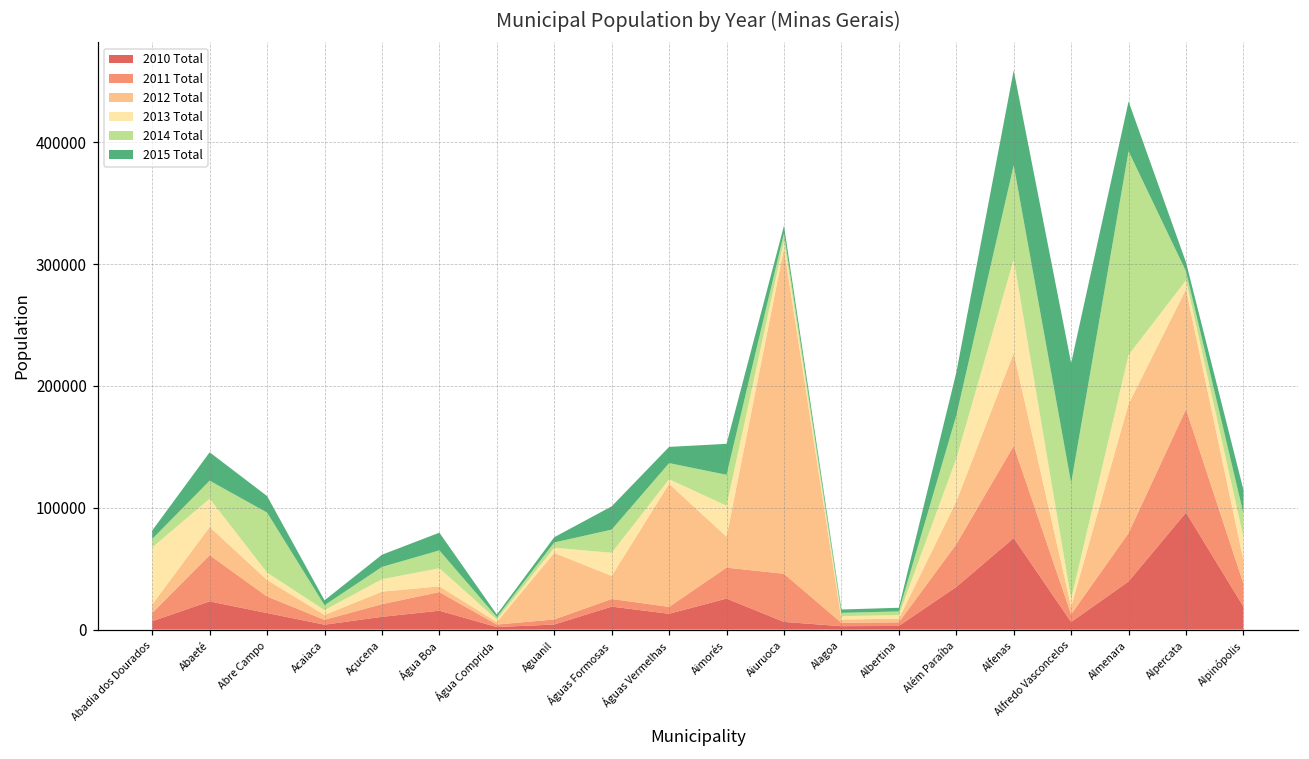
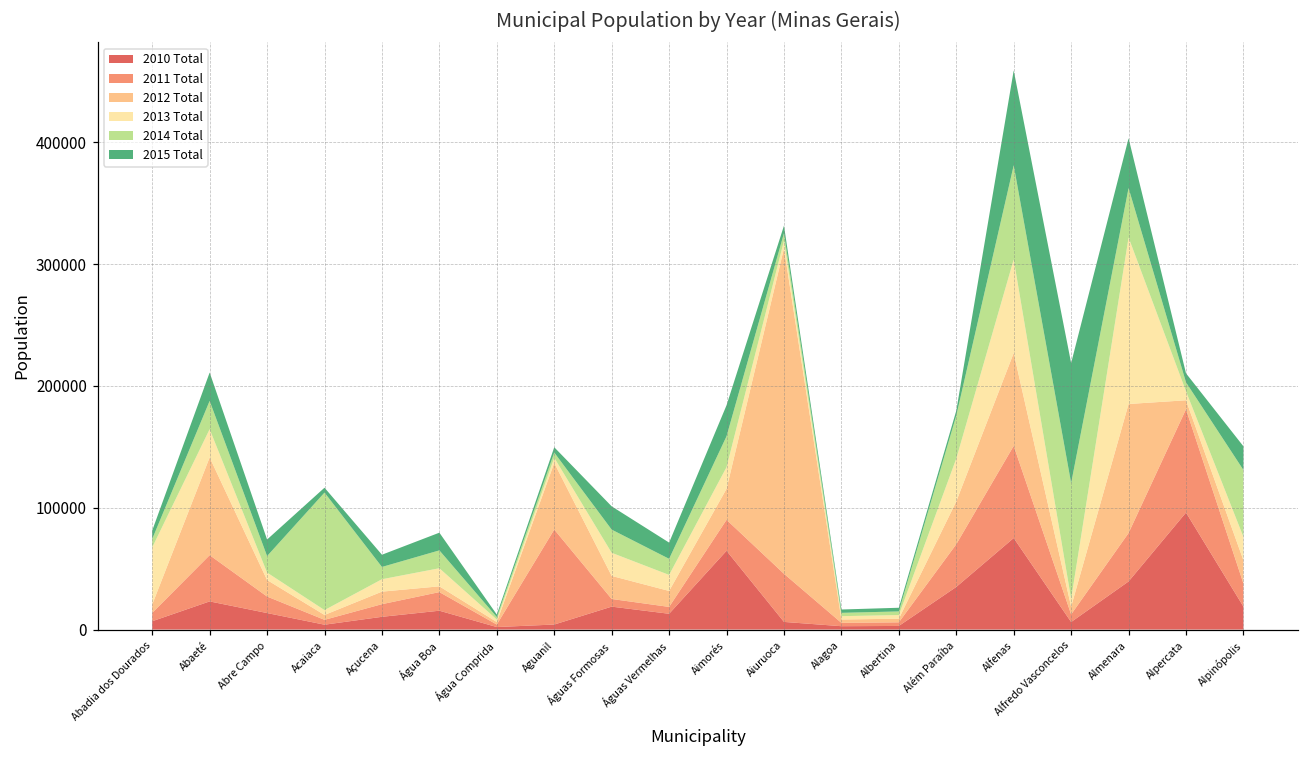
  {
    "2010 Total": {
      "Abadia dos Dourados": 7000,
      "Abaeté": 23000,
      "Abre Campo": 14000,
      "Acaiaca": 4000,
      "Açucena": 10000,
      "Água Boa": 15000,
      "Aguanil": 4000,
      "Águas Formosas": 19000,
      "Águas Vermelhas": 13000,
-     "Aimorés": 25000,
+     "Aimorés": 65000,
      "Aiuruoca": 6000,
      "Alagoa": 3000,
      "Albertina": 3000,
      "Além Paraíba": 35000,
      "Alfenas": 75000,
      "Alfredo Vasconcelos": 6000,
      "Almenara": 39000,
      "Alpercata": 96000,
      "Alpinópolis": 19000
    },
    "2011 Total": {
      "Abadia dos Dourados": 7000,
      "Abaeté": 38000,
      "Abre Campo": 14000,
      "Acaiaca": 4000,
      "Açucena": 10000,
      "Água Boa": 15000,
-     "Aguanil": 4000,
+     "Aguanil": 78000,
      "Águas Formosas": 6000,
      "Águas Vermelhas": 6000,
      "Aimorés": 25000,
      "Aiuruoca": 40000,
      "Alagoa": 3000,
      "Albertina": 3000,
      "Além Paraíba": 35000,
      "Alfenas": 76000,
      "Alfredo Vasconcelos": 6000,
      "Almenara": 40000,
      "Alpercata": 85000,
      "Alpinópolis": 19000
    },
    "2012 Total": {
      "Abadia dos Dourados": 7000,
-     "Abaeté": 23000,
+     "Abaeté": 80000,
      "Abre Campo": 14000,
      "Acaiaca": 4000,
      "Açucena": 10000,
      "Água Boa": 5000,
      "Aguanil": 55000,
      "Águas Formosas": 19000,
-     "Águas Vermelhas": 101000,
+     "Águas Vermelhas": 13000,
      "Aimorés": 25000,
      "Aiuruoca": 267000,
      "Alagoa": 3000,
      "Albertina": 3000,
      "Além Paraíba": 35000,
      "Alfenas": 76000,
      "Alfredo Vasconcelos": 6000,
      "Almenara": 106000,
-     "Alpercata": 98000,
+     "Alpercata": 7000,
      "Alpinópolis": 19000
    },
    "2013 Total": {
      "Abadia dos Dourados": 47000,
      "Abaeté": 23000,
      "Abre Campo": 6000,
      "Acaiaca": 4000,
      "Açucena": 10000,
      "Água Boa": 15000,
      "Aguanil": 4000,
      "Águas Formosas": 19000,
-     "Águas Vermelhas": 4000,
-     "Aimorés": 25000,
+     "Águas Vermelhas": 13000,
+     "Aimorés": 18000,
      "Aiuruoca": 6000,
      "Alagoa": 3000,
      "Albertina": 3000,
      "Além Paraíba": 35000,
      "Alfenas": 77000,
      "Alfredo Vasconcelos": 6000,
-     "Almenara": 40000,
+     "Almenara": 137000,
      "Alpercata": 7000,
      "Alpinópolis": 19000
    },
    "2014 Total": {
      "Abadia dos Dourados": 7000,
-     "Abaeté": 15000,
-     "Abre Campo": 49000,
-     "Acaiaca": 4000,
+     "Abaeté": 23000,
+     "Abre Campo": 14000,
+     "Acaiaca": 96000,
      "Açucena": 10000,
      "Água Boa": 15000,
      "Aguanil": 4000,
      "Águas Formosas": 19000,
      "Águas Vermelhas": 13000,
      "Aimorés": 25000,
      "Aiuruoca": 6000,
      "Alagoa": 3000,
      "Albertina": 3000,
      "Além Paraíba": 35000,
      "Alfenas": 77000,
      "Alfredo Vasconcelos": 95000,
-     "Almenara": 167000,
+     "Almenara": 41000,
      "Alpercata": 7000,
-     "Alpinópolis": 19000
+     "Alpinópolis": 55000
    },
    "2015 Total": {
      "Abadia dos Dourados": 7000,
      "Abaeté": 23000,
      "Abre Campo": 14000,
      "Acaiaca": 4000,
      "Açucena": 10000,
      "Água Boa": 15000,
      "Aguanil": 4000,
      "Águas Formosas": 19000,
      "Águas Vermelhas": 13000,
      "Aimorés": 25000,
      "Aiuruoca": 6000,
      "Alagoa": 3000,
      "Albertina": 3000,
-     "Além Paraíba": 35000,
+     "Além Paraíba": 4000,
      "Alfenas": 78000,
      "Alfredo Vasconcelos": 99000,
      "Almenara": 41000,
      "Alpercata": 7000,
      "Alpinópolis": 19000
    }
  }
